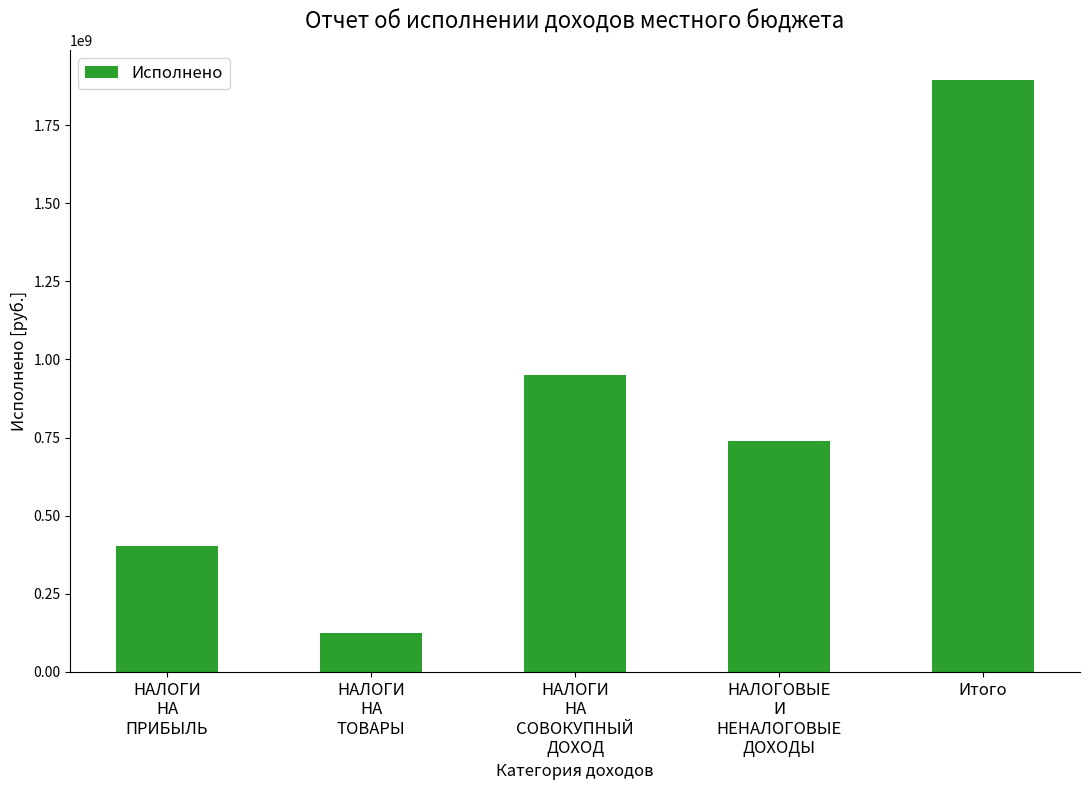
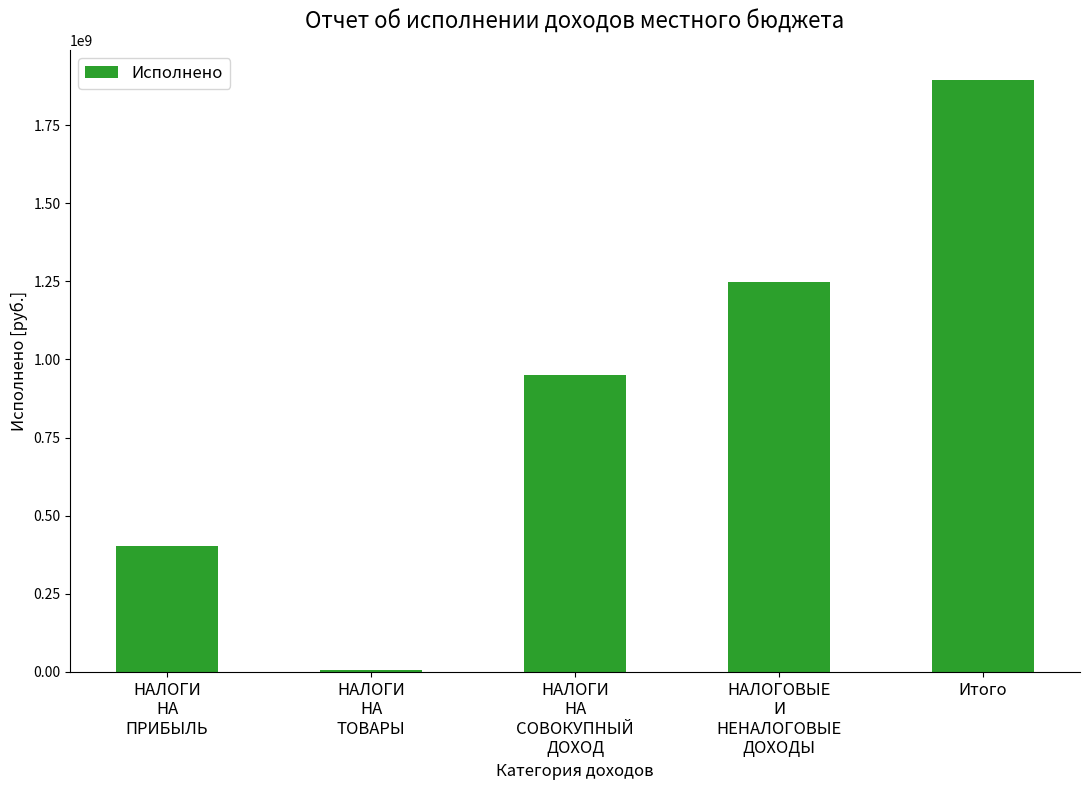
  {
    "НАЛОГИ НА ПРИБЫЛЬ": 400000000,
-   "НАЛОГИ НА ТОВАРЫ": 120000000,
+   "НАЛОГИ НА ТОВАРЫ": 10000000,
    "НАЛОГИ НА СОВОКУПНЫЙ ДОХОД": 950000000,
-   "НАЛОГОВЫЕ И НЕНАЛОГОВЫЕ ДОХОДЫ": 740000000,
+   "НАЛОГОВЫЕ И НЕНАЛОГОВЫЕ ДОХОДЫ": 1250000000,
    "Итого": 1900000000
  }
